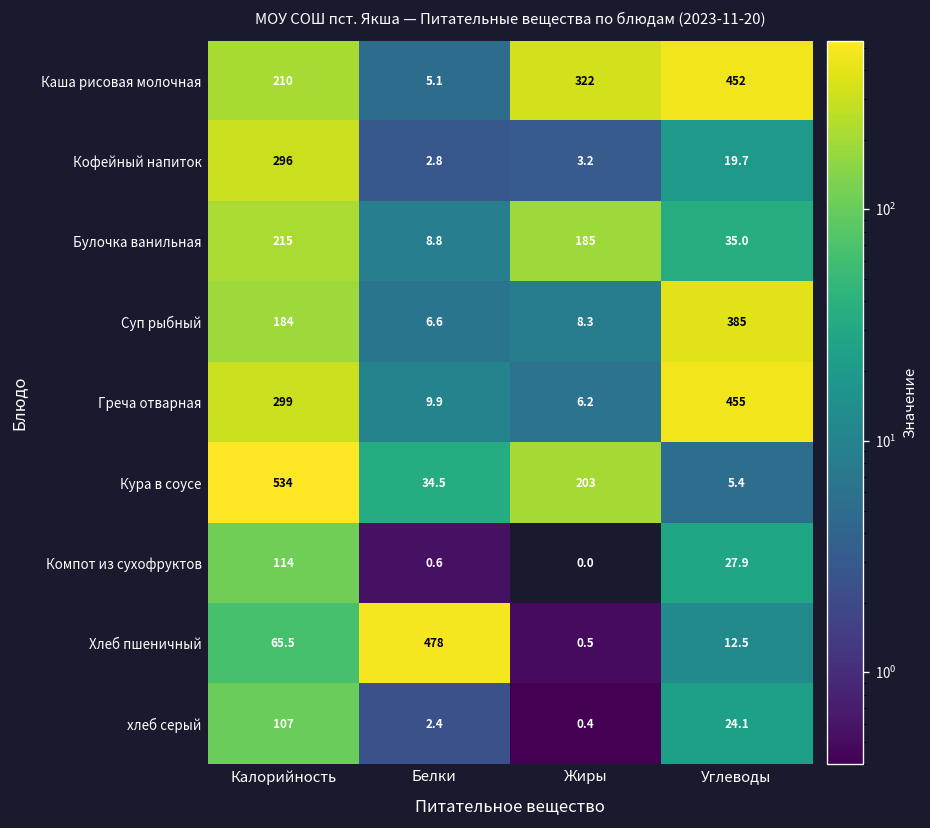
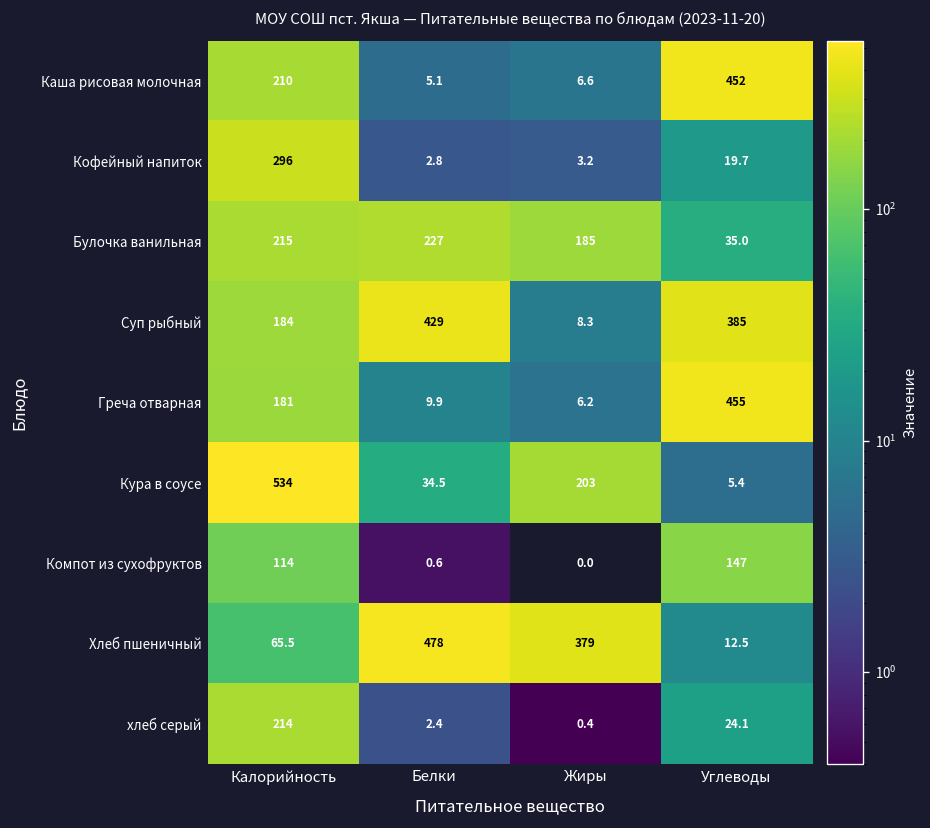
  {
    "Каша рисовая молочная": {
      "Калорийность": 210,
      "Белки": 5.1,
-     "Жиры": 322,
+     "Жиры": 6.6,
      "Углеводы": 452
    },
    "Кофейный напиток": {
      "Калорийность": 296,
      "Белки": 2.8,
      "Жиры": 3.2,
      "Углеводы": 19.7
    },
    "Булочка ванильная": {
      "Калорийность": 215,
-     "Белки": 8.8,
+     "Белки": 227,
      "Жиры": 185,
      "Углеводы": 35.0
    },
    "Суп рыбный": {
      "Калорийность": 184,
-     "Белки": 6.6,
+     "Белки": 429,
      "Жиры": 8.3,
      "Углеводы": 385
    },
    "Греча отварная": {
-     "Калорийность": 299,
+     "Калорийность": 181,
      "Белки": 9.9,
      "Жиры": 6.2,
      "Углеводы": 455
    },
    "Кура в соусе": {
      "Калорийность": 534,
      "Белки": 34.5,
      "Жиры": 203,
      "Углеводы": 5.4
    },
    "Компот из сухофруктов": {
      "Калорийность": 114,
      "Белки": 0.6,
      "Жиры": 0.0,
-     "Углеводы": 27.9
+     "Углеводы": 147
    },
    "Хлеб пшеничный": {
      "Калорийность": 65.5,
      "Белки": 478,
-     "Жиры": 0.5,
+     "Жиры": 379,
      "Углеводы": 12.5
    },
    "хлеб серый": {
-     "Калорийность": 107,
+     "Калорийность": 214,
      "Белки": 2.4,
      "Жиры": 0.4,
      "Углеводы": 24.1
    }
  }
